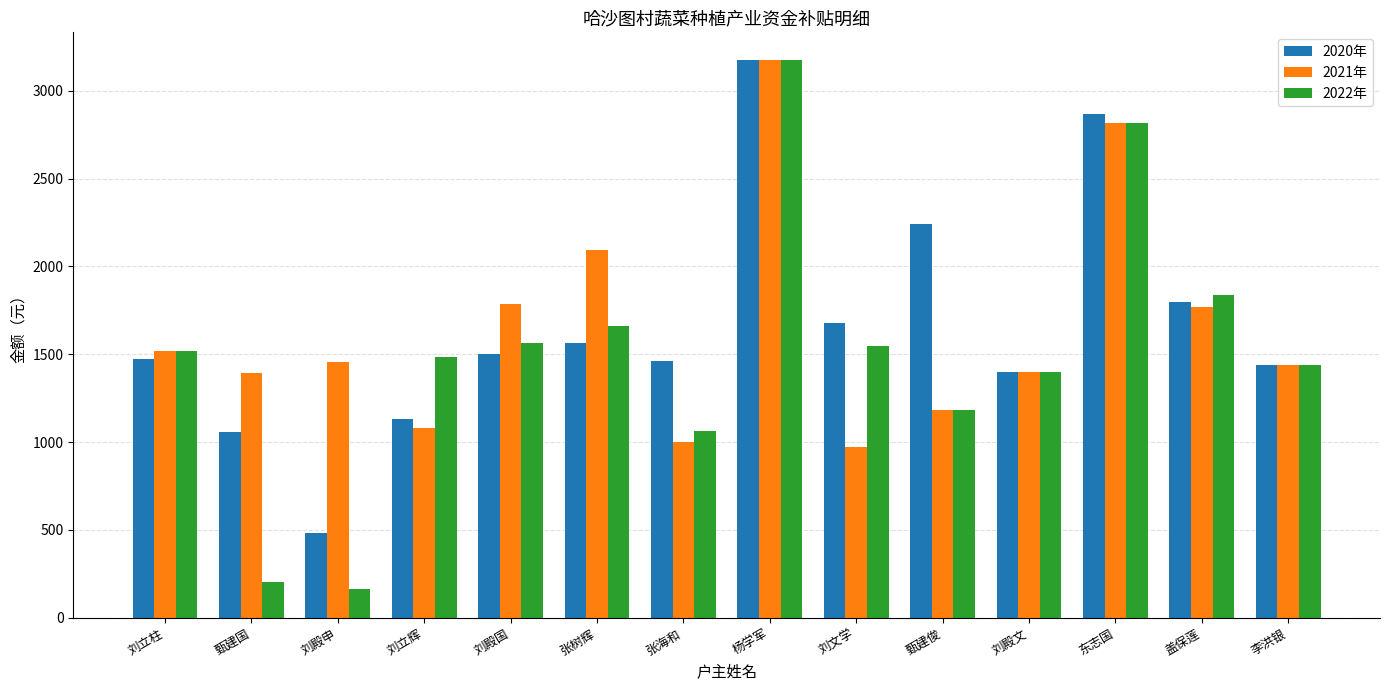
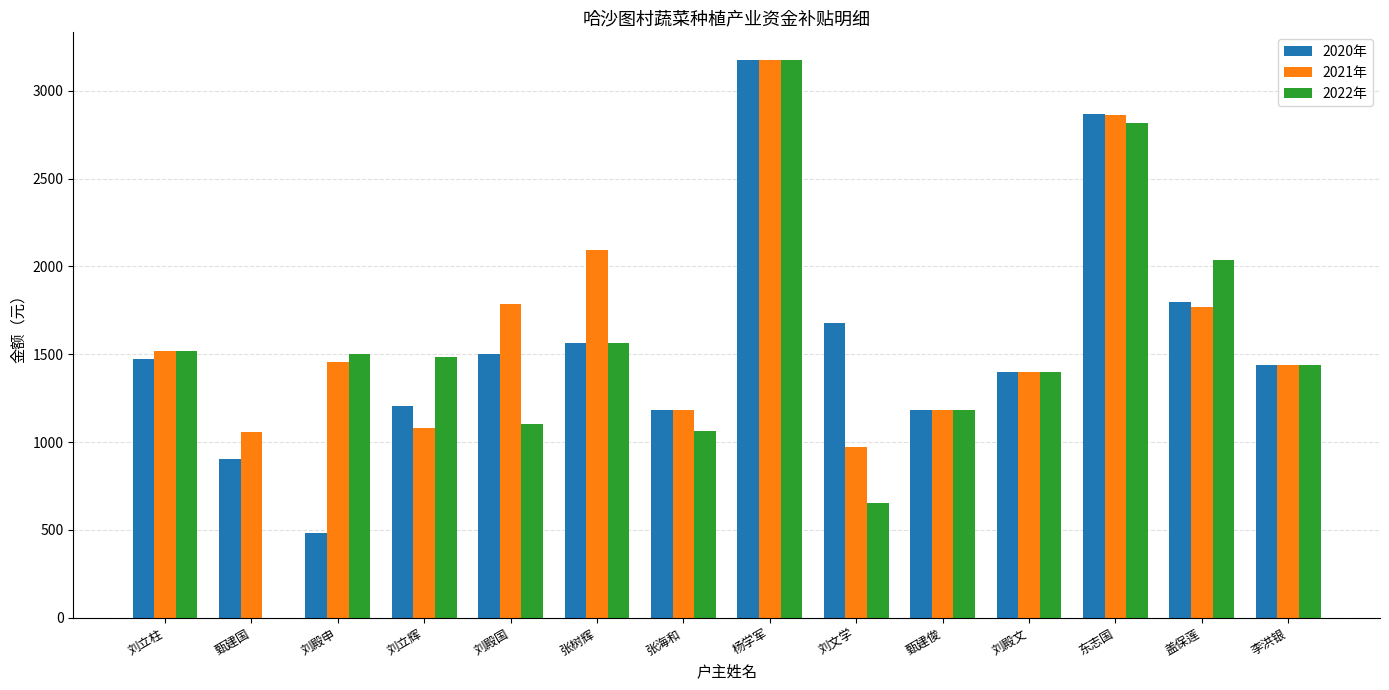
  {
    "2020年": {
      "刘立柱": 1470,
-     "甄建国": 1060,
+     "甄建国": 900,
      "刘殿申": 480,
-     "刘立辉": 1130,
+     "刘立辉": 1200,
      "刘殿国": 1500,
      "张树辉": 1570,
-     "张海和": 1460,
+     "张海和": 1180,
      "杨学军": 3170,
      "刘文学": 1680,
-     "甄建俊": 2240,
+     "甄建俊": 1180,
      "刘殿文": 1400,
      "东志国": 2870,
      "盖保莲": 1800,
      "李洪银": 1440
    },
    "2021年": {
      "刘立柱": 1520,
-     "甄建国": 1390,
+     "甄建国": 1060,
      "刘殿申": 1450,
      "刘立辉": 1080,
      "刘殿国": 1790,
      "张树辉": 2100,
-     "张海和": 1000,
+     "张海和": 1180,
      "杨学军": 3170,
      "刘文学": 970,
      "甄建俊": 1180,
      "刘殿文": 1400,
-     "东志国": 2810,
+     "东志国": 2860,
      "盖保莲": 1770,
      "李洪银": 1440
    },
    "2022年": {
      "刘立柱": 1520,
-     "甄建国": 200,
-     "刘殿申": 160,
+     "甄建国": 0,
+     "刘殿申": 1500,
      "刘立辉": 1480,
-     "刘殿国": 1560,
-     "张树辉": 1660,
+     "刘殿国": 1100,
+     "张树辉": 1570,
      "张海和": 1060,
      "杨学军": 3170,
-     "刘文学": 1550,
+     "刘文学": 650,
      "甄建俊": 1180,
      "刘殿文": 1400,
      "东志国": 2810,
-     "盖保莲": 1840,
+     "盖保莲": 2040,
      "李洪银": 1440
    }
  }
